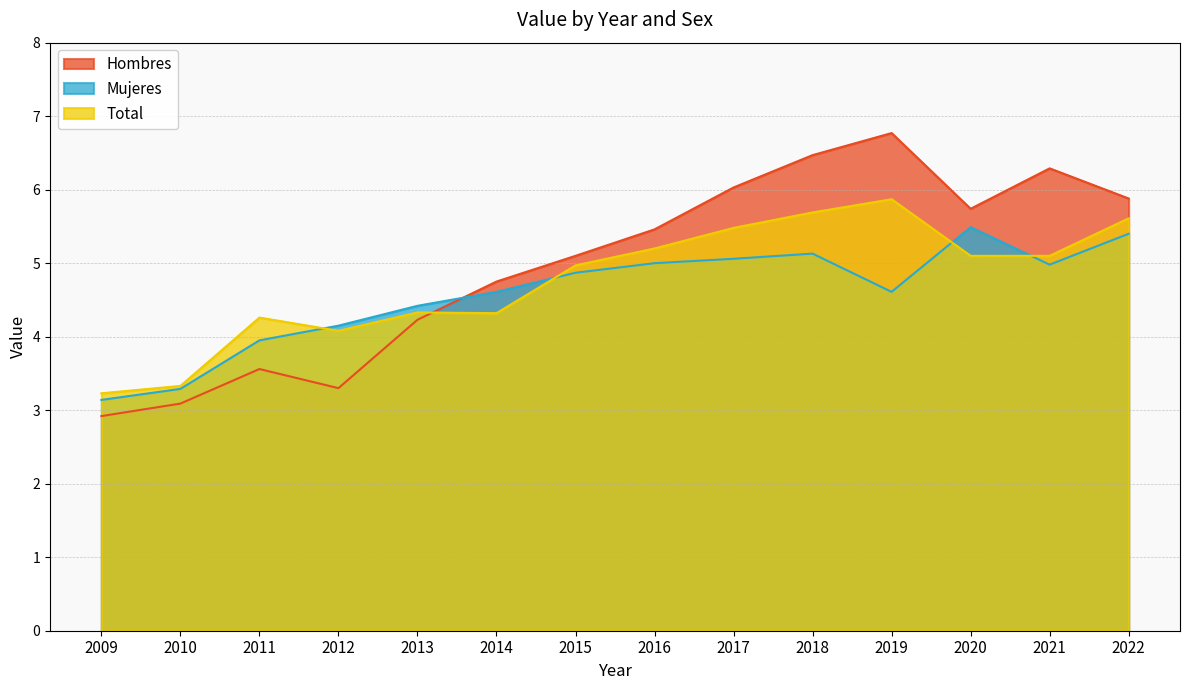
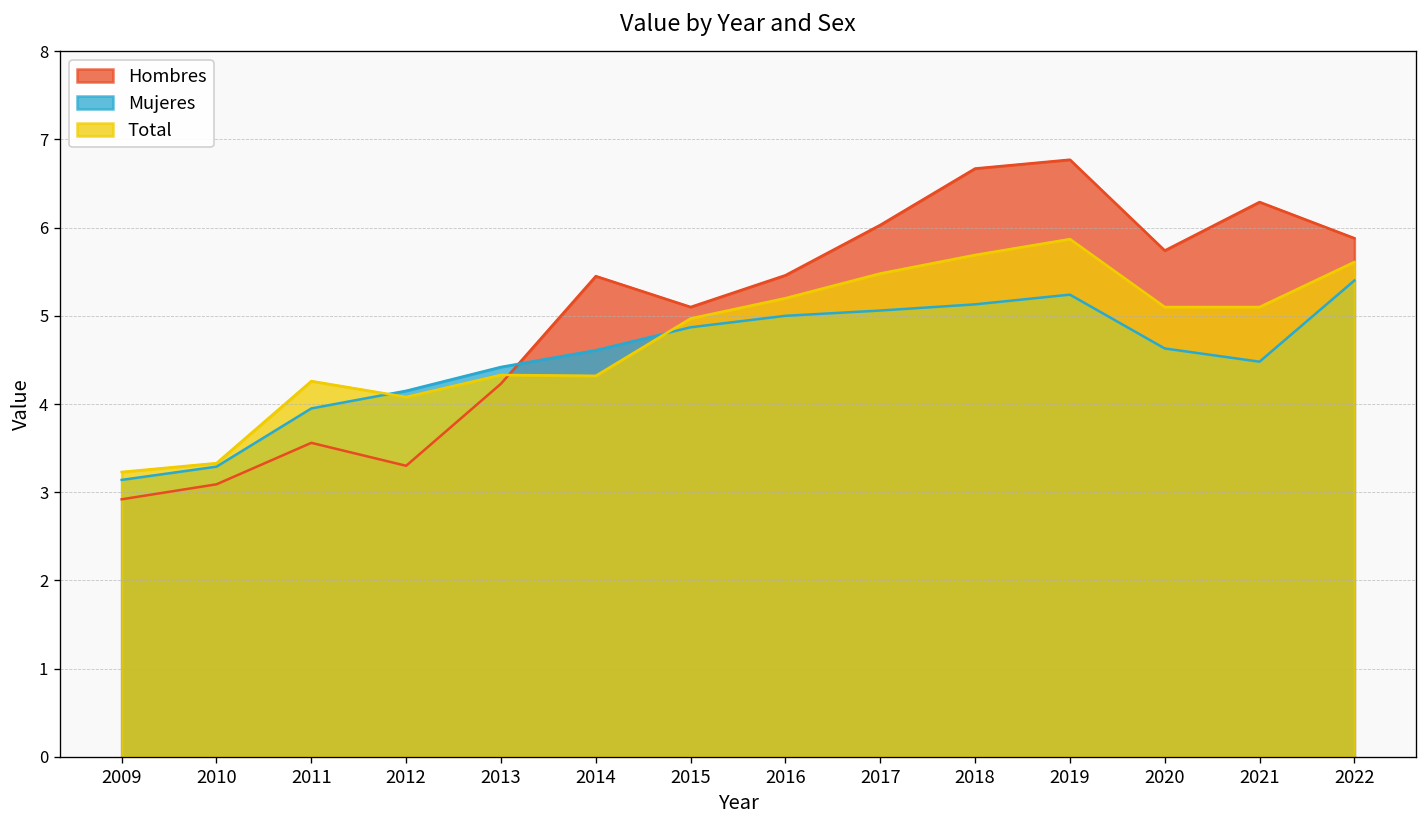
  {
    "Hombres": {
      "2009": 2.9,
      "2010": 3.1,
      "2011": 3.6,
      "2012": 3.3,
      "2013": 4.2,
-     "2014": 4.8,
+     "2014": 5.5,
      "2015": 5.1,
      "2016": 5.5,
      "2017": 6.0,
-     "2018": 6.5,
+     "2018": 6.7,
      "2019": 6.8,
      "2020": 5.7,
      "2021": 6.3,
      "2022": 5.9
    },
    "Mujeres": {
      "2009": 3.1,
      "2010": 3.3,
      "2011": 4.0,
      "2012": 4.2,
      "2013": 4.4,
      "2014": 4.6,
      "2015": 4.9,
      "2016": 5.0,
      "2017": 5.1,
      "2018": 5.1,
-     "2019": 4.6,
-     "2020": 5.5,
-     "2021": 5.0,
+     "2019": 5.2,
+     "2020": 4.6,
+     "2021": 4.5,
      "2022": 5.4
    },
    "Total": {
      "2009": 3.2,
      "2010": 3.3,
      "2011": 4.3,
      "2012": 4.1,
      "2013": 4.3,
      "2014": 4.3,
      "2015": 5.0,
      "2016": 5.2,
      "2017": 5.5,
      "2018": 5.7,
      "2019": 5.9,
      "2020": 5.1,
      "2021": 5.1,
      "2022": 5.6
    }
  }
